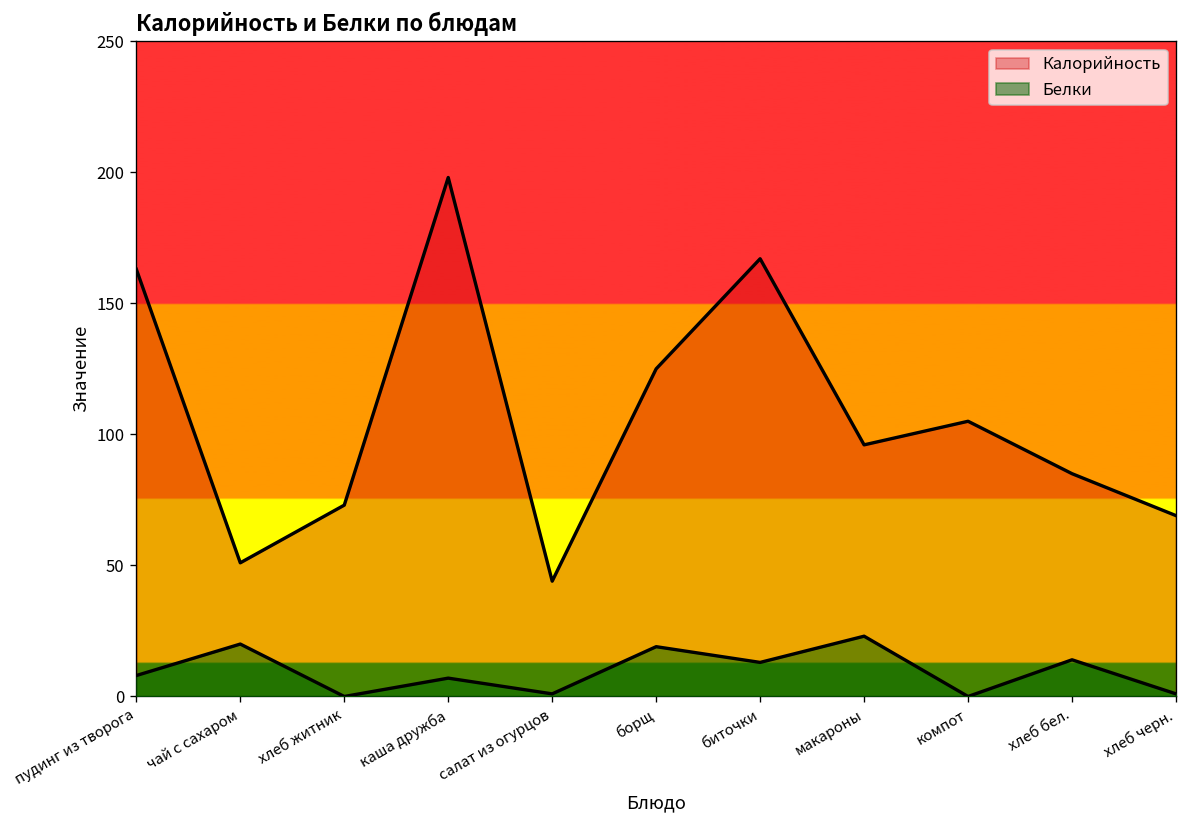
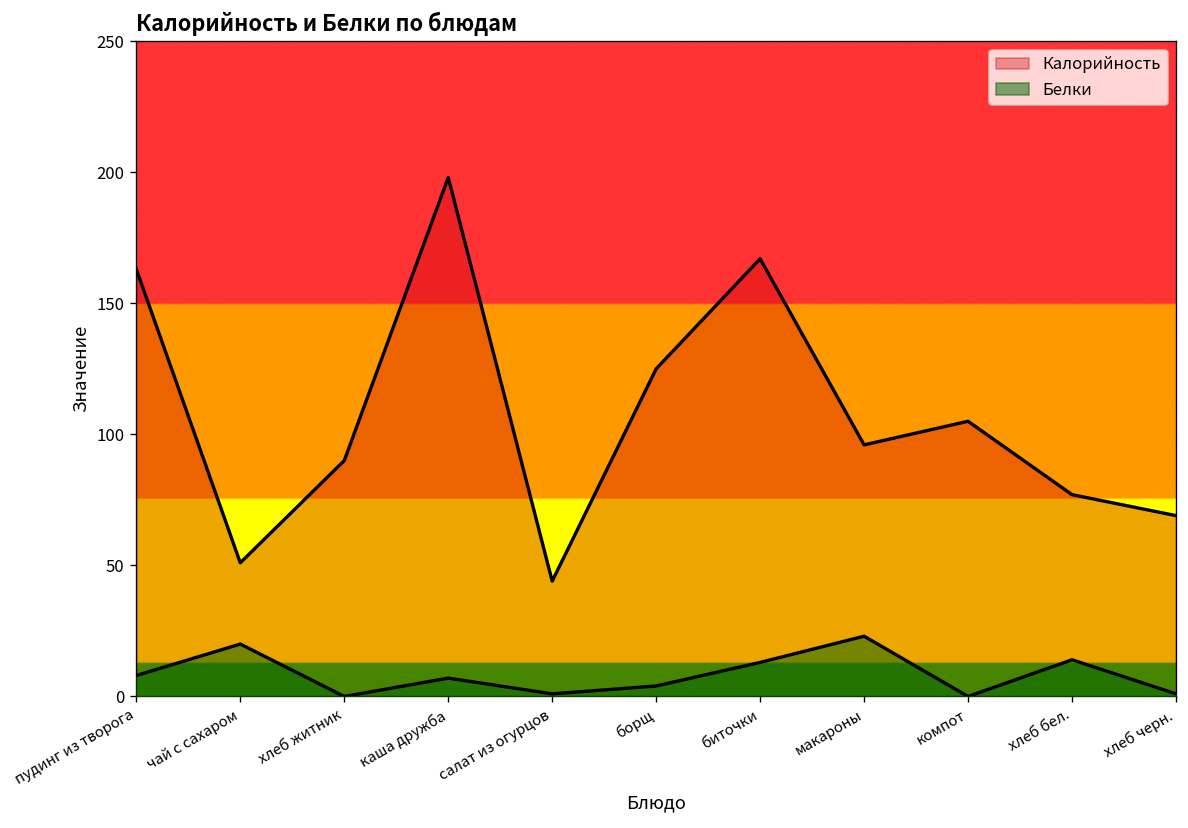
  {
    "Калорийность": {
      "пудинг из творога": 163,
      "чай с сахаром": 51,
-     "хлеб житник": 73,
+     "хлеб житник": 90,
      "каша дружба": 198,
      "салат из огурцов": 44,
      "борщ": 125,
      "биточки": 167,
      "макароны": 96,
      "компот": 105,
-     "хлеб бел.": 85,
+     "хлеб бел.": 77,
      "хлеб черн.": 69
    },
    "Белки": {
      "пудинг из творога": 8,
      "чай с сахаром": 20,
      "хлеб житник": 0,
      "каша дружба": 7,
      "салат из огурцов": 1,
-     "борщ": 19,
+     "борщ": 4,
      "биточки": 13,
      "макароны": 23,
      "компот": 0,
      "хлеб бел.": 14,
      "хлеб черн.": 1
    }
  }
